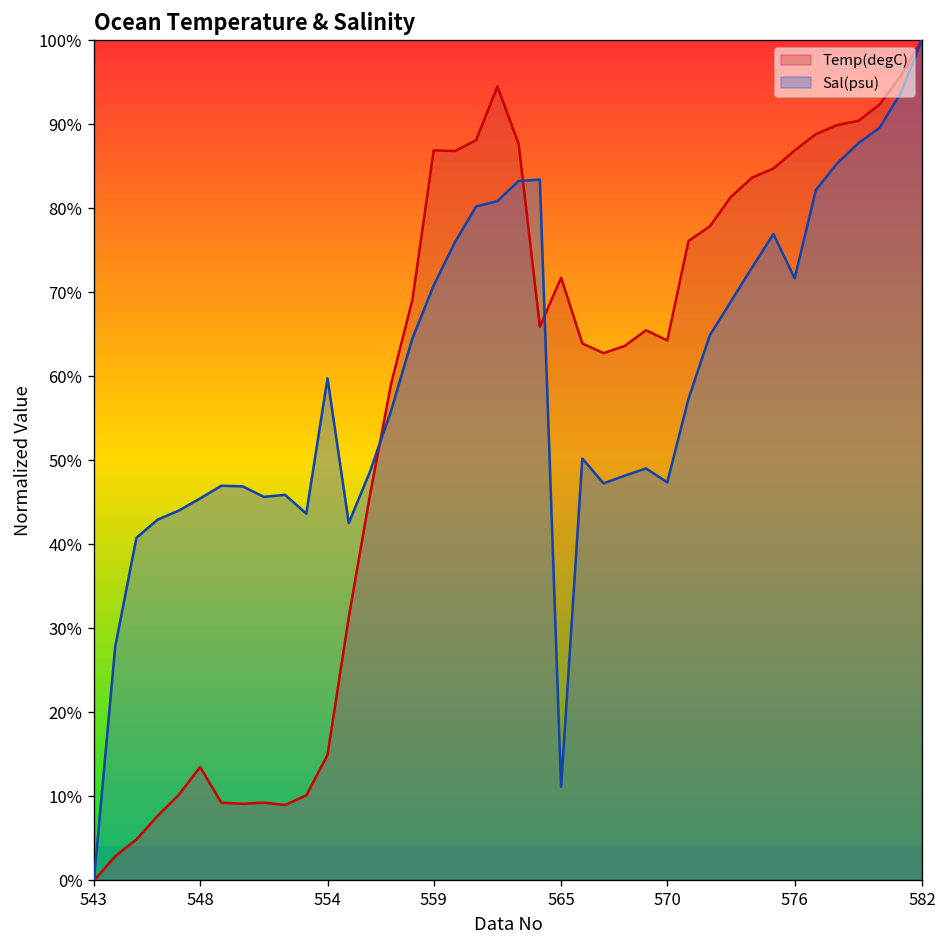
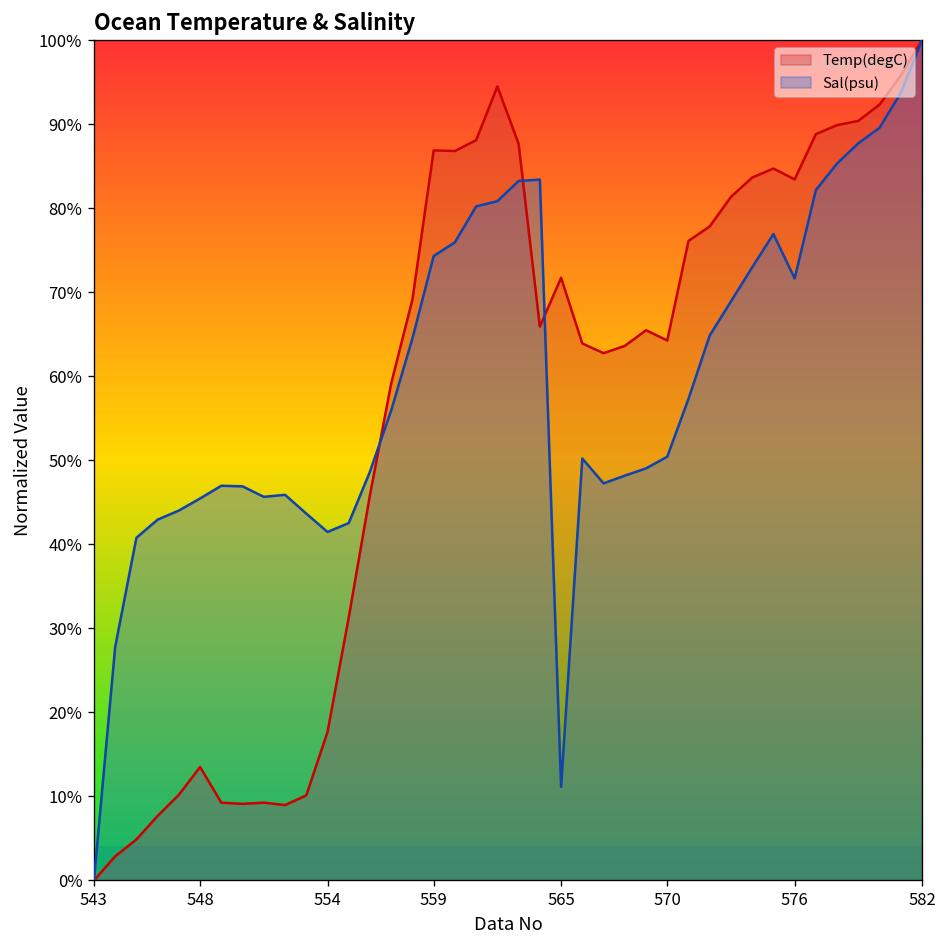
  {
    "Temp(degC)": {
      "548": "13%",
-     "554": "15%",
+     "554": "18%",
      "559": "87%",
      "565": "72%",
      "570": "64%",
-     "576": "87%"
+     "576": "83%"
    },
    "Sal(psu)": {
      "548": "45%",
-     "554": "60%",
-     "559": "71%",
+     "554": "41%",
+     "559": "74%",
      "565": "11%",
-     "570": "47%",
+     "570": "50%",
      "576": "72%"
    }
  }
